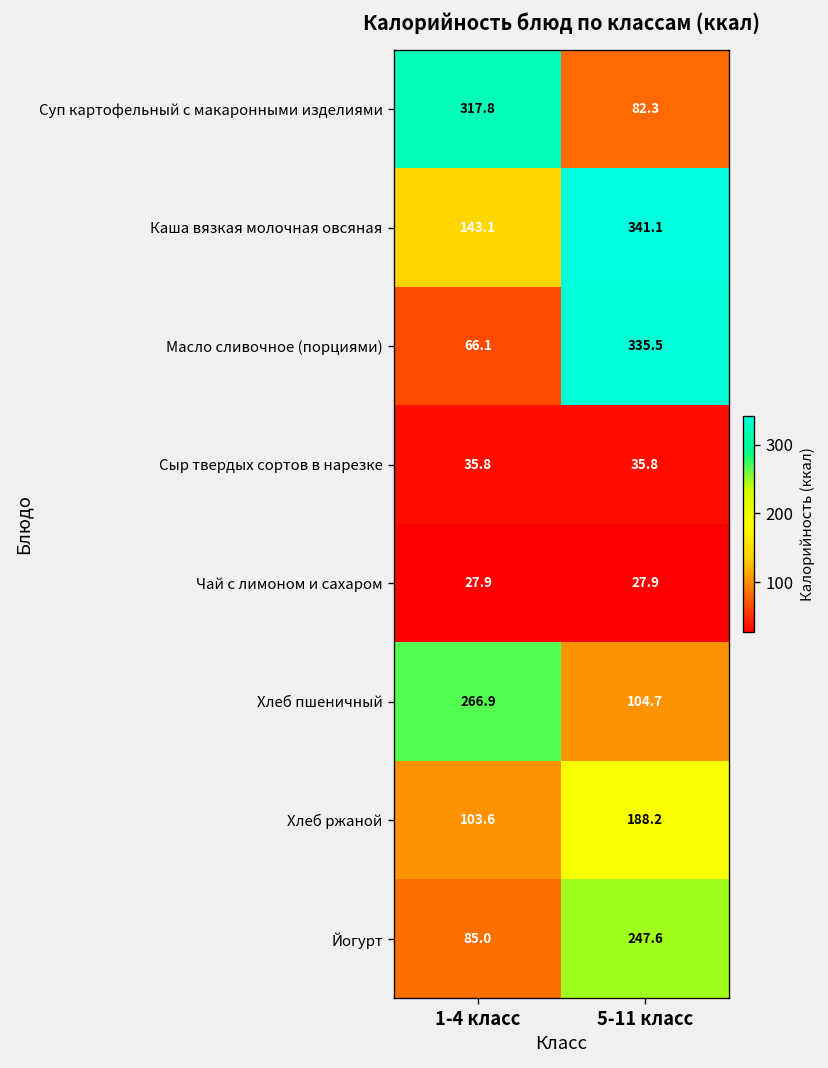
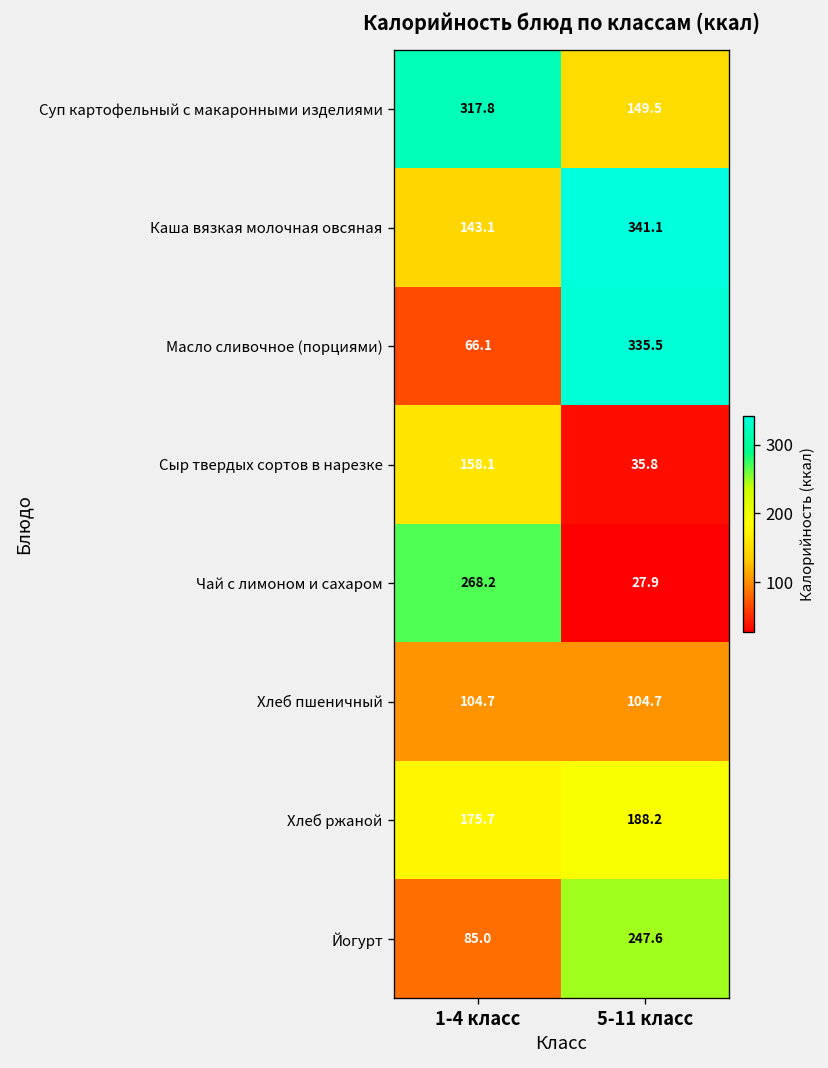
  {
    "Суп картофельный с макаронными изделиями": {
      "1-4 класс": 317.8,
-     "5-11 класс": 82.3
+     "5-11 класс": 149.5
    },
    "Каша вязкая молочная овсяная": {
      "1-4 класс": 143.1,
      "5-11 класс": 341.1
    },
    "Масло сливочное (порциями)": {
      "1-4 класс": 66.1,
      "5-11 класс": 335.5
    },
    "Сыр твердых сортов в нарезке": {
-     "1-4 класс": 35.8,
+     "1-4 класс": 158.1,
      "5-11 класс": 35.8
    },
    "Чай с лимоном и сахаром": {
-     "1-4 класс": 27.9,
+     "1-4 класс": 268.2,
      "5-11 класс": 27.9
    },
    "Хлеб пшеничный": {
-     "1-4 класс": 266.9,
+     "1-4 класс": 104.7,
      "5-11 класс": 104.7
    },
    "Хлеб ржаной": {
-     "1-4 класс": 103.6,
+     "1-4 класс": 175.7,
      "5-11 класс": 188.2
    },
    "Йогурт": {
      "1-4 класс": 85.0,
      "5-11 класс": 247.6
    }
  }
